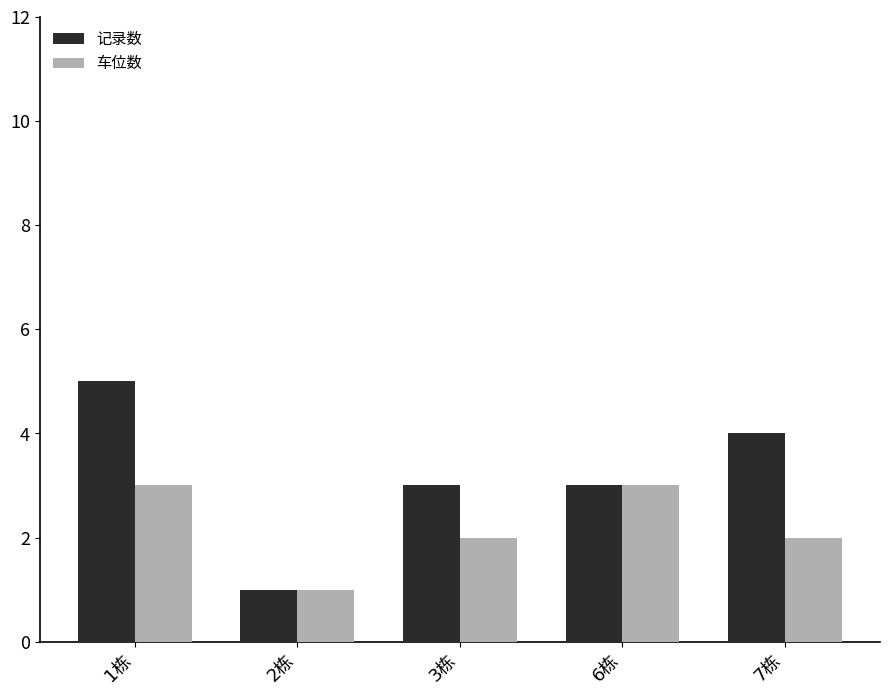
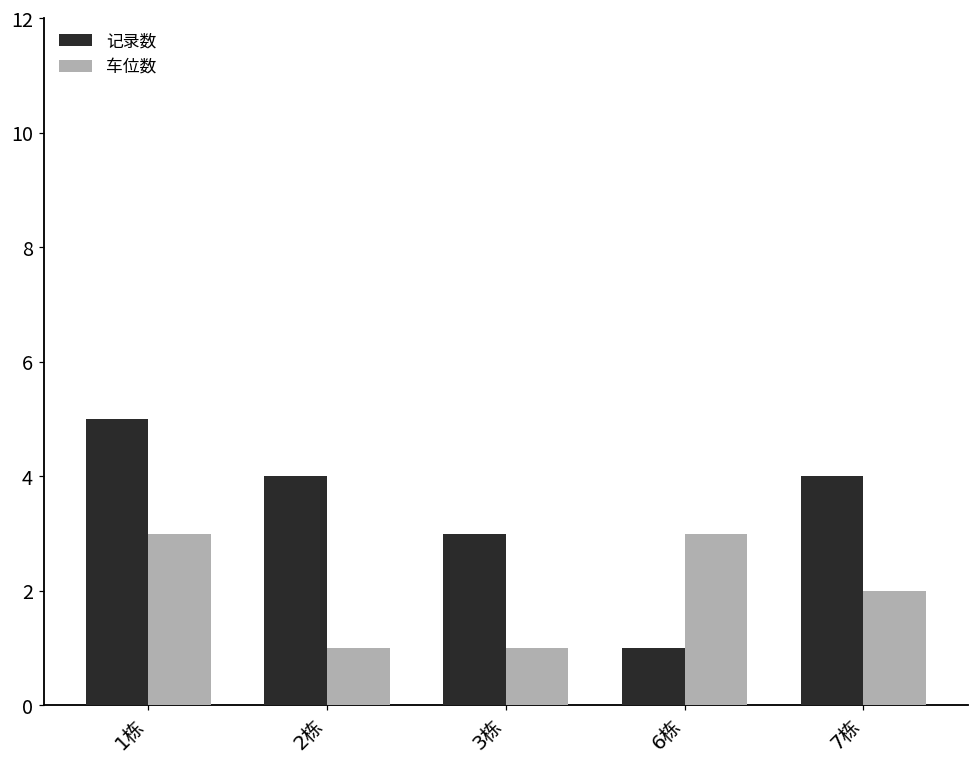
  {
    "记录数": {
      "1栋": 5,
-     "2栋": 1,
+     "2栋": 4,
      "3栋": 3,
-     "6栋": 3,
+     "6栋": 1,
      "7栋": 4
    },
    "车位数": {
      "1栋": 3,
      "2栋": 1,
-     "3栋": 2,
+     "3栋": 1,
      "6栋": 3,
      "7栋": 2
    }
  }
